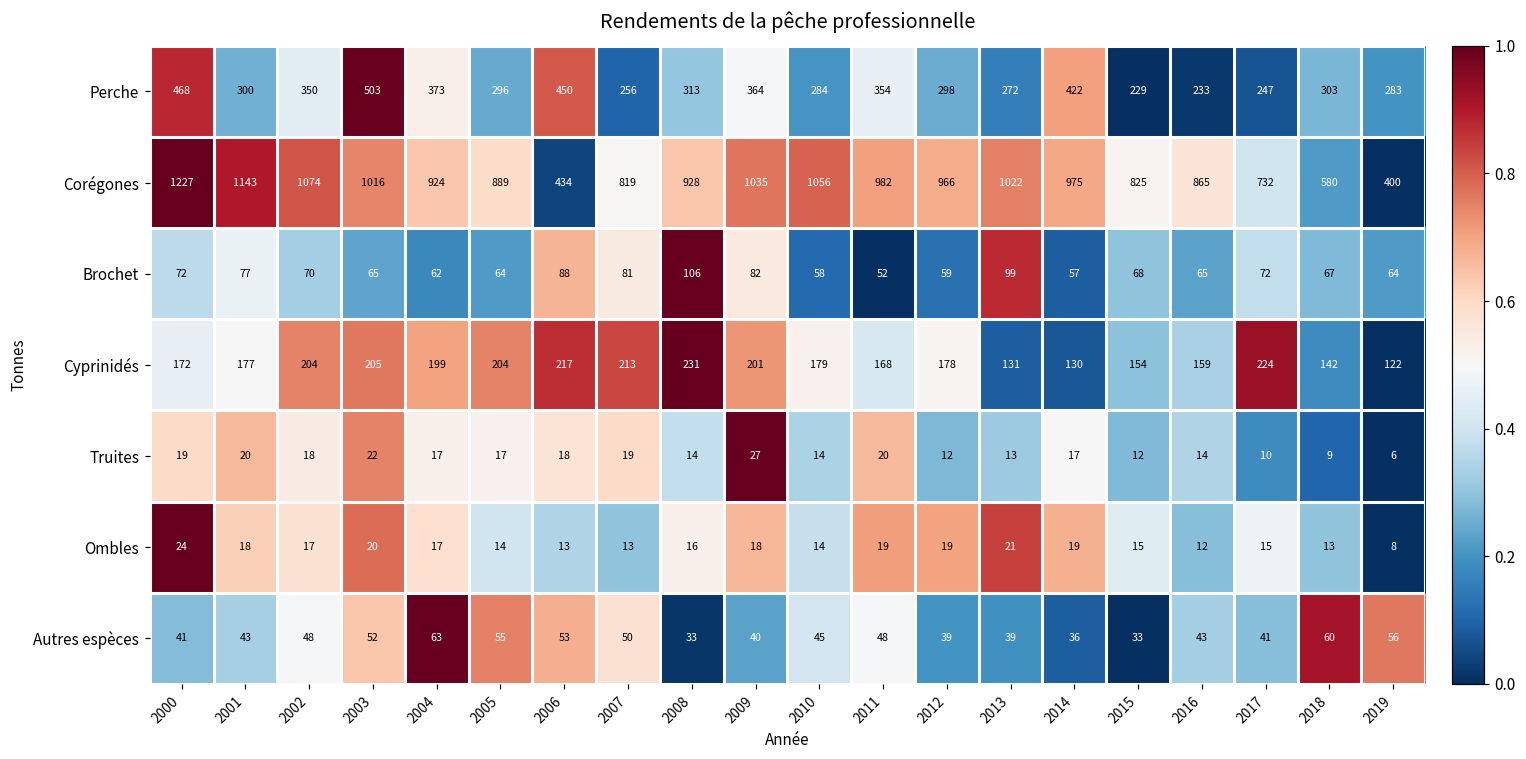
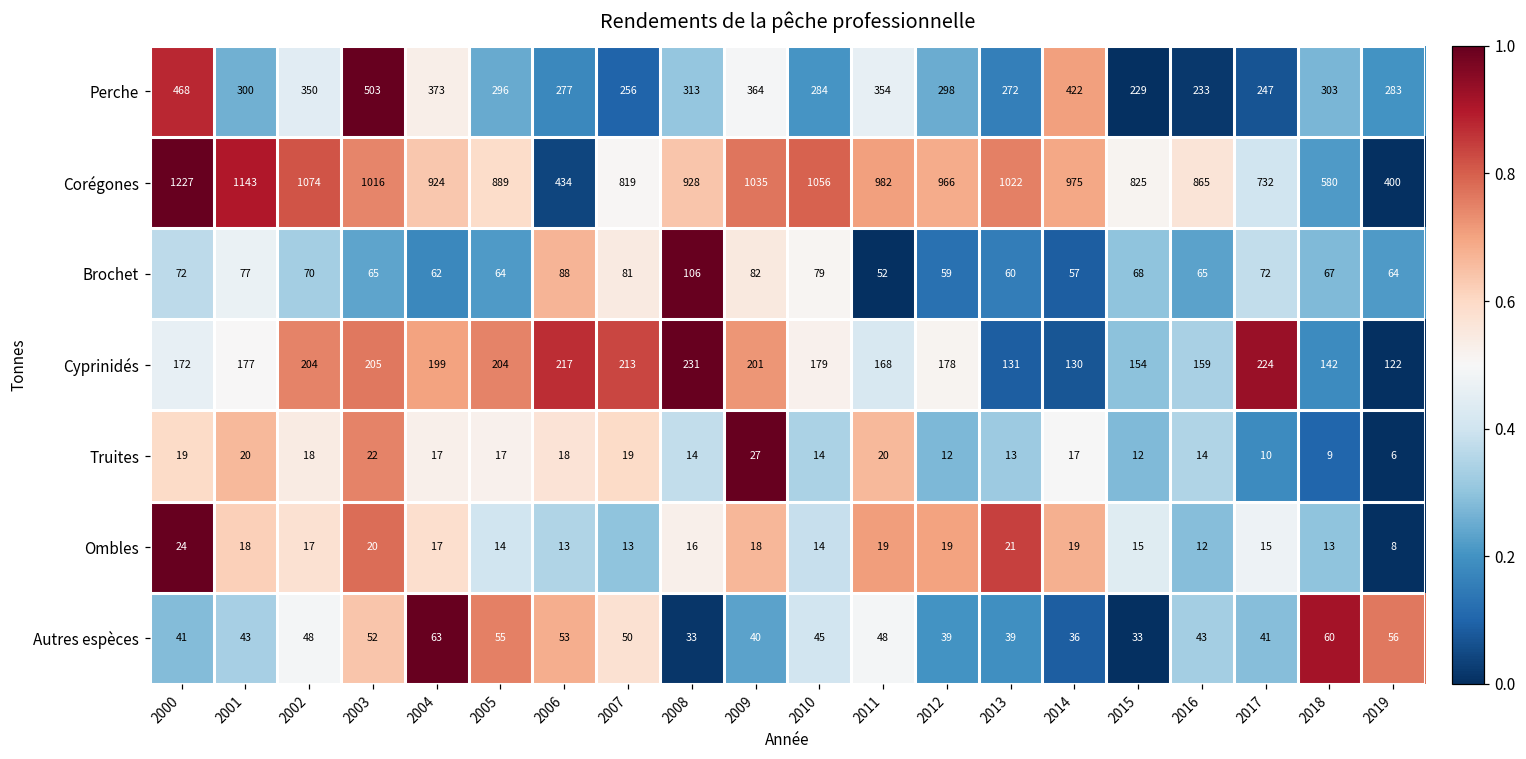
  {
    "Perche": {
      "2000": 468,
      "2001": 300,
      "2002": 350,
      "2003": 503,
      "2004": 373,
      "2005": 296,
-     "2006": 450,
+     "2006": 277,
      "2007": 256,
      "2008": 313,
      "2009": 364,
      "2010": 284,
      "2011": 354,
      "2012": 298,
      "2013": 272,
      "2014": 422,
      "2015": 229,
      "2016": 233,
      "2017": 247,
      "2018": 303,
      "2019": 283
    },
    "Corégones": {
      "2000": 1227,
      "2001": 1143,
      "2002": 1074,
      "2003": 1016,
      "2004": 924,
      "2005": 889,
      "2006": 434,
      "2007": 819,
      "2008": 928,
      "2009": 1035,
      "2010": 1056,
      "2011": 982,
      "2012": 966,
      "2013": 1022,
      "2014": 975,
      "2015": 825,
      "2016": 865,
      "2017": 732,
      "2018": 580,
      "2019": 400
    },
    "Brochet": {
      "2000": 72,
      "2001": 77,
      "2002": 70,
      "2003": 65,
      "2004": 62,
      "2005": 64,
      "2006": 88,
      "2007": 81,
      "2008": 106,
      "2009": 82,
-     "2010": 58,
+     "2010": 79,
      "2011": 52,
      "2012": 59,
-     "2013": 99,
+     "2013": 60,
      "2014": 57,
      "2015": 68,
      "2016": 65,
      "2017": 72,
      "2018": 67,
      "2019": 64
    },
    "Cyprinidés": {
      "2000": 172,
      "2001": 177,
      "2002": 204,
      "2003": 205,
      "2004": 199,
      "2005": 204,
      "2006": 217,
      "2007": 213,
      "2008": 231,
      "2009": 201,
      "2010": 179,
      "2011": 168,
      "2012": 178,
      "2013": 131,
      "2014": 130,
      "2015": 154,
      "2016": 159,
      "2017": 224,
      "2018": 142,
      "2019": 122
    },
    "Truites": {
      "2000": 19,
      "2001": 20,
      "2002": 18,
      "2003": 22,
      "2004": 17,
      "2005": 17,
      "2006": 18,
      "2007": 19,
      "2008": 14,
      "2009": 27,
      "2010": 14,
      "2011": 20,
      "2012": 12,
      "2013": 13,
      "2014": 17,
      "2015": 12,
      "2016": 14,
      "2017": 10,
      "2018": 9,
      "2019": 6
    },
    "Ombles": {
      "2000": 24,
      "2001": 18,
      "2002": 17,
      "2003": 20,
      "2004": 17,
      "2005": 14,
      "2006": 13,
      "2007": 13,
      "2008": 16,
      "2009": 18,
      "2010": 14,
      "2011": 19,
      "2012": 19,
      "2013": 21,
      "2014": 19,
      "2015": 15,
      "2016": 12,
      "2017": 15,
      "2018": 13,
      "2019": 8
    },
    "Autres espèces": {
      "2000": 41,
      "2001": 43,
      "2002": 48,
      "2003": 52,
      "2004": 63,
      "2005": 55,
      "2006": 53,
      "2007": 50,
      "2008": 33,
      "2009": 40,
      "2010": 45,
      "2011": 48,
      "2012": 39,
      "2013": 39,
      "2014": 36,
      "2015": 33,
      "2016": 43,
      "2017": 41,
      "2018": 60,
      "2019": 56
    }
  }
